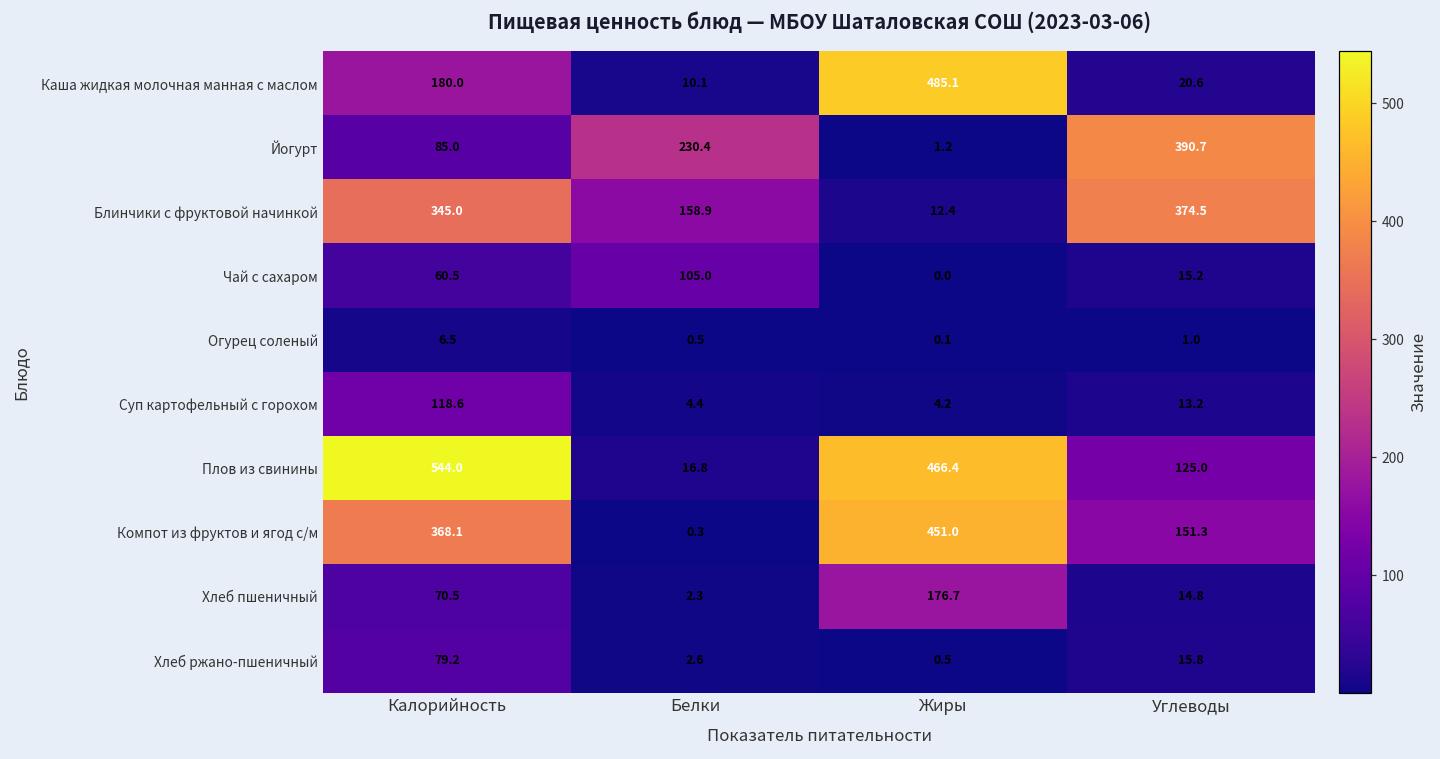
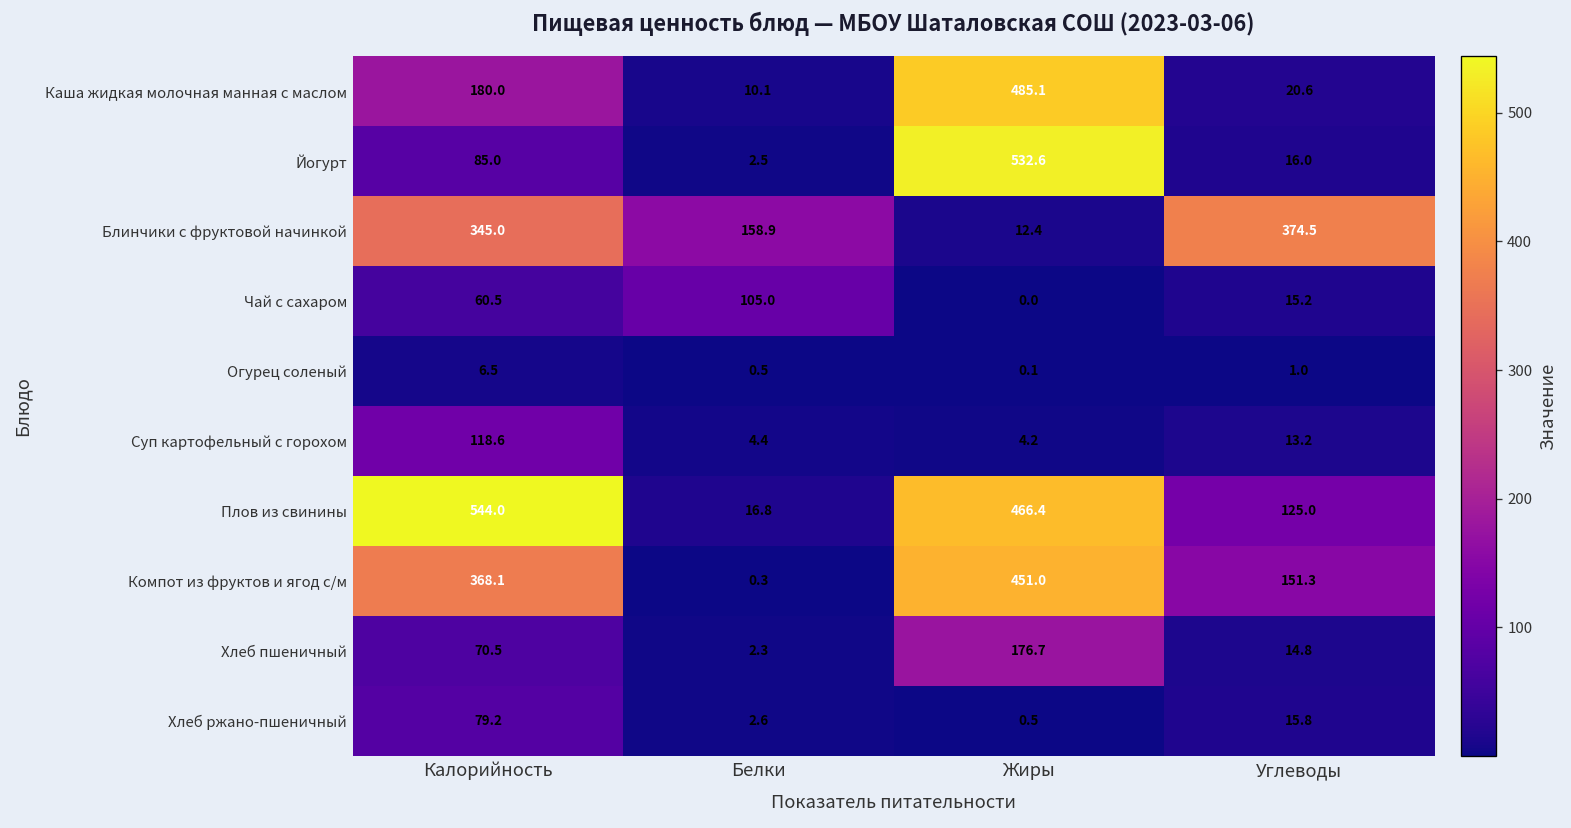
  {
    "Каша жидкая молочная манная с маслом": {
      "Калорийность": 180.0,
      "Белки": 10.1,
      "Жиры": 485.1,
      "Углеводы": 20.6
    },
    "Йогурт": {
      "Калорийность": 85.0,
-     "Белки": 230.4,
-     "Жиры": 1.2,
-     "Углеводы": 390.7
+     "Белки": 2.5,
+     "Жиры": 532.6,
+     "Углеводы": 16.0
    },
    "Блинчики с фруктовой начинкой": {
      "Калорийность": 345.0,
      "Белки": 158.9,
      "Жиры": 12.4,
      "Углеводы": 374.5
    },
    "Чай с сахаром": {
      "Калорийность": 60.5,
      "Белки": 105.0,
      "Жиры": 0.0,
      "Углеводы": 15.2
    },
    "Огурец соленый": {
      "Калорийность": 6.5,
      "Белки": 0.5,
      "Жиры": 0.1,
      "Углеводы": 1.0
    },
    "Суп картофельный с горохом": {
      "Калорийность": 118.6,
      "Белки": 4.4,
      "Жиры": 4.2,
      "Углеводы": 13.2
    },
    "Плов из свинины": {
      "Калорийность": 544.0,
      "Белки": 16.8,
      "Жиры": 466.4,
      "Углеводы": 125.0
    },
    "Компот из фруктов и ягод с/м": {
      "Калорийность": 368.1,
      "Белки": 0.3,
      "Жиры": 451.0,
      "Углеводы": 151.3
    },
    "Хлеб пшеничный": {
      "Калорийность": 70.5,
      "Белки": 2.3,
      "Жиры": 176.7,
      "Углеводы": 14.8
    },
    "Хлеб ржано-пшеничный": {
      "Калорийность": 79.2,
      "Белки": 2.6,
      "Жиры": 0.5,
      "Углеводы": 15.8
    }
  }
